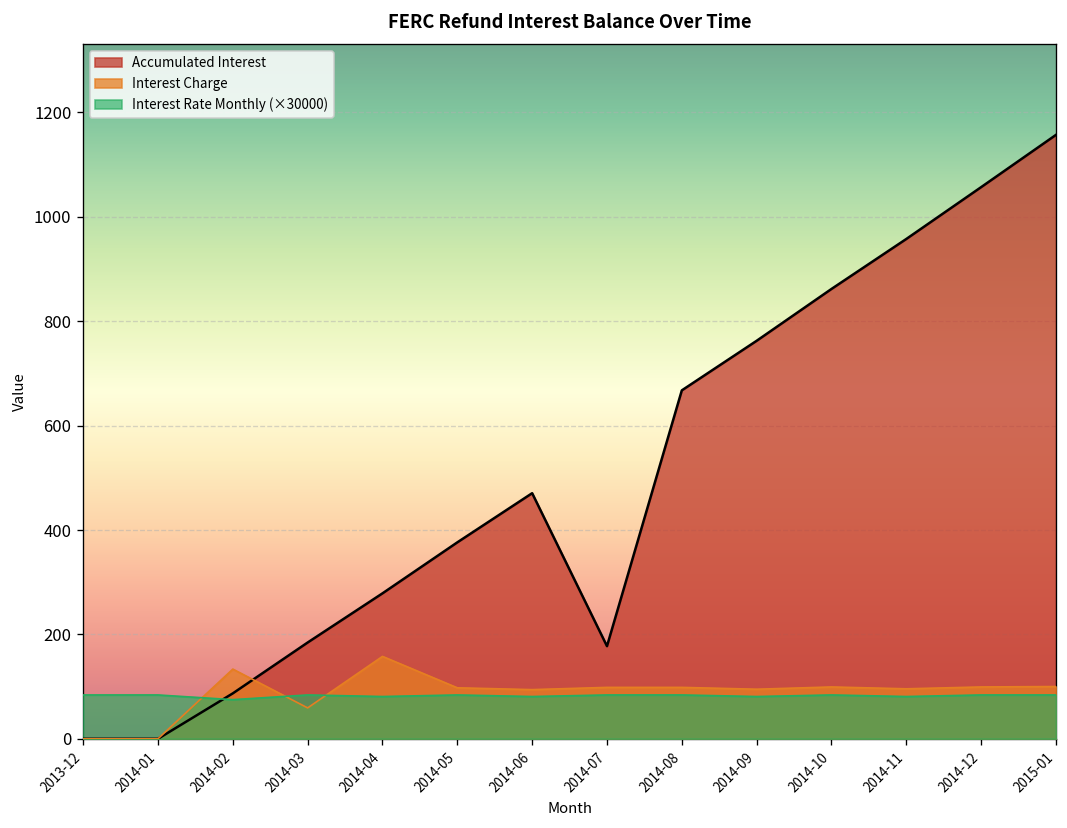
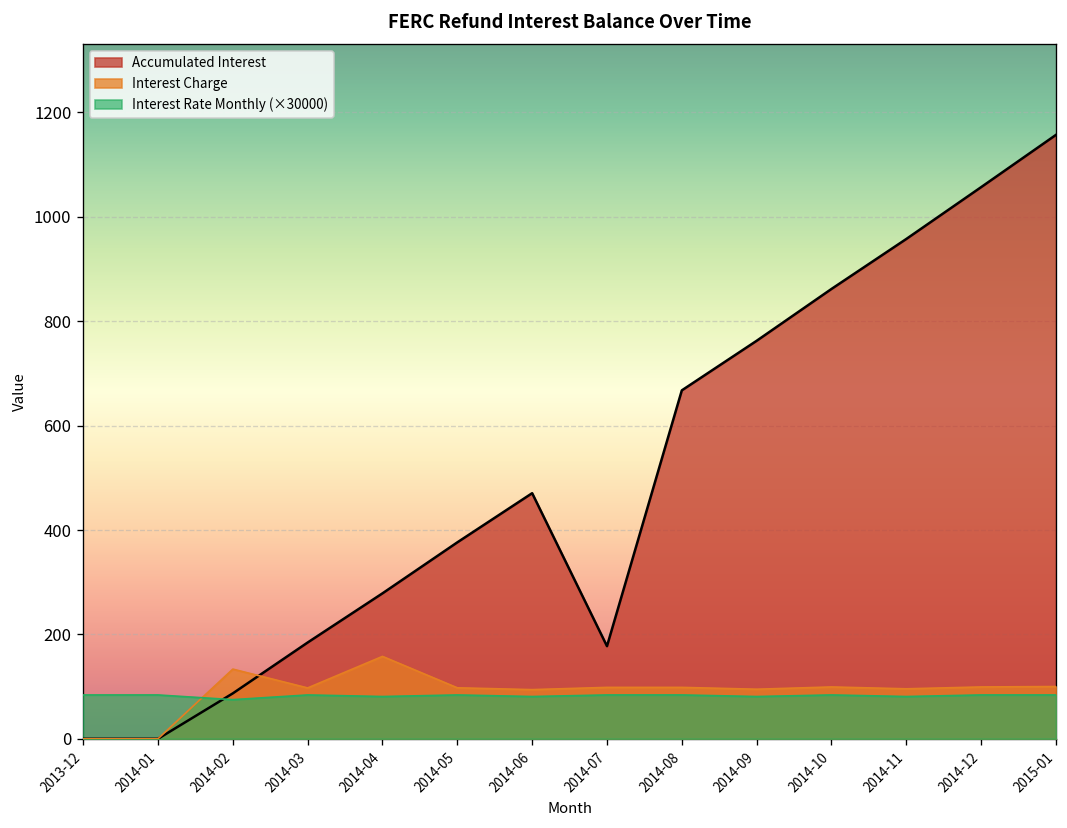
  {
    "Accumulated Interest": {
      "2014-02": 90,
      "2014-03": 180,
      "2014-04": 280,
      "2014-05": 380,
      "2014-06": 470,
      "2014-07": 180,
      "2014-08": 670,
      "2014-09": 760,
      "2014-10": 860,
      "2014-11": 960,
      "2014-12": 1060,
      "2015-01": 1160
    },
    "Interest Charge": {
      "2014-02": 130,
-     "2014-03": 60,
+     "2014-03": 100,
      "2014-04": 160,
      "2014-05": 100,
      "2014-06": 90,
      "2014-07": 100,
      "2014-08": 100,
      "2014-09": 90,
      "2014-10": 100,
      "2014-11": 100,
      "2014-12": 100,
      "2015-01": 100
    },
    "Interest Rate Monthly (×30000)": {
      "2013-12": 80,
      "2014-01": 80,
      "2014-02": 80,
      "2014-03": 80,
      "2014-04": 80,
      "2014-05": 80,
      "2014-06": 80,
      "2014-07": 80,
      "2014-08": 80,
      "2014-09": 80,
      "2014-10": 80,
      "2014-11": 80,
      "2014-12": 80,
      "2015-01": 80
    }
  }
